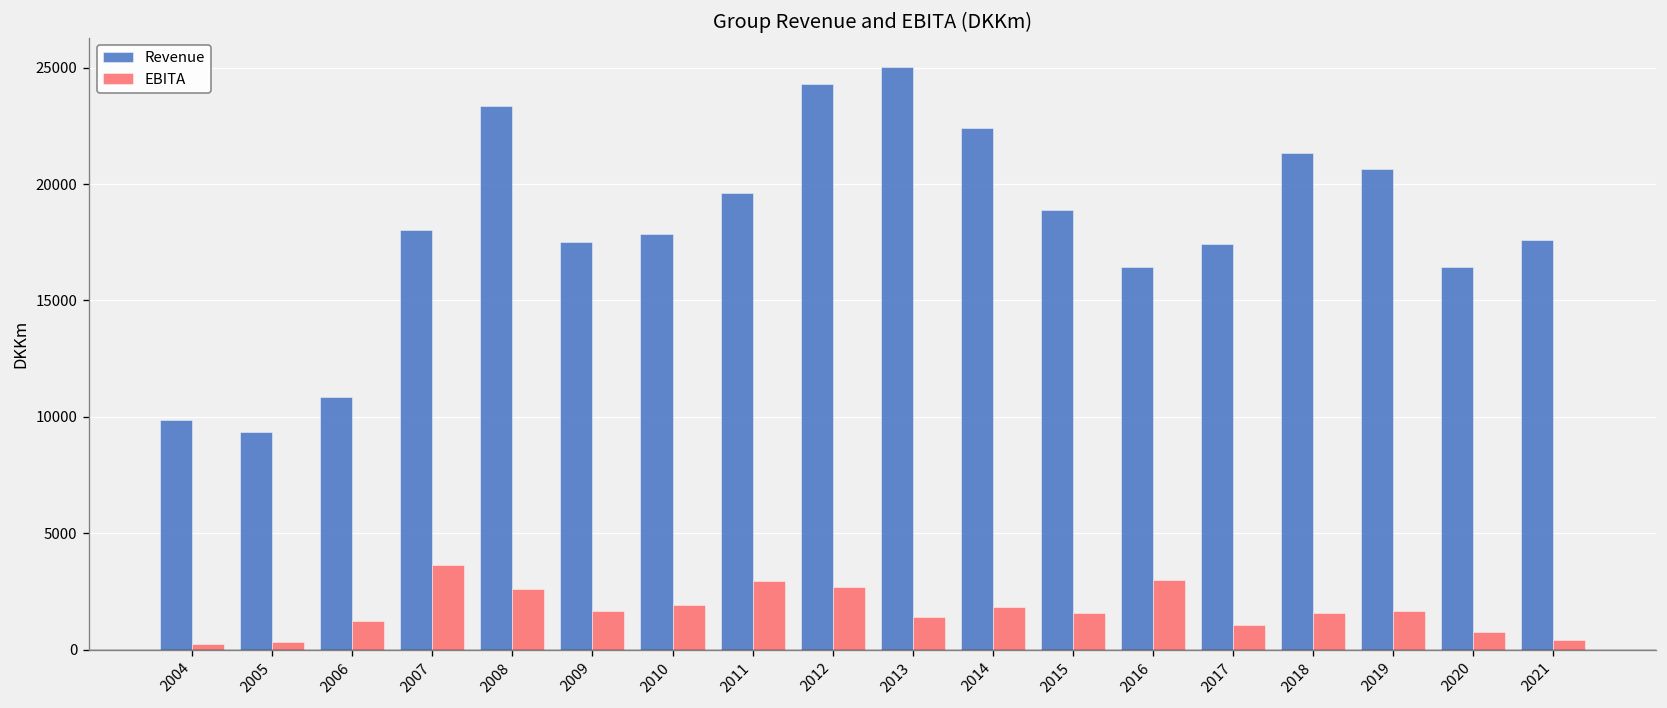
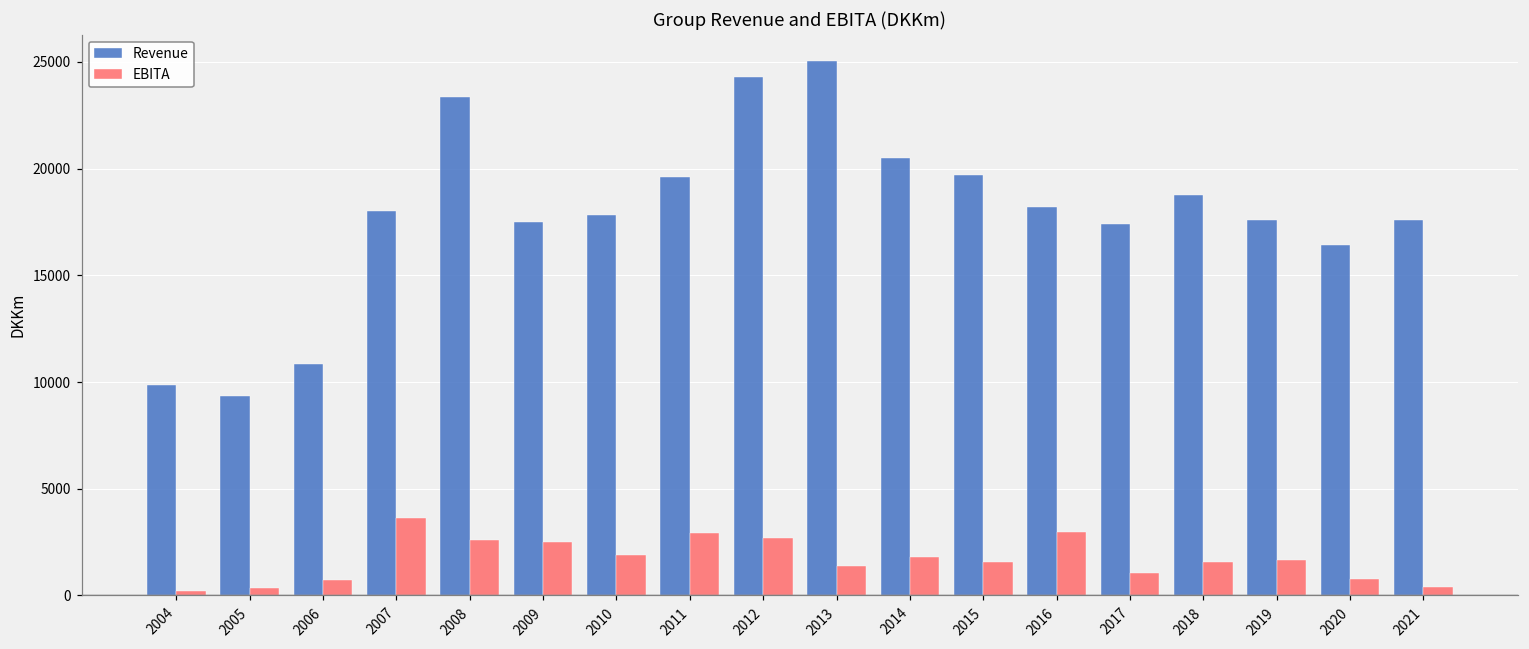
  {
    "Revenue": {
      "2004": 9900,
      "2005": 9400,
      "2006": 10800,
      "2007": 18000,
      "2008": 23300,
      "2009": 17500,
      "2010": 17800,
      "2011": 19600,
      "2012": 24300,
      "2013": 25000,
-     "2014": 22400,
-     "2015": 18900,
-     "2016": 16400,
+     "2014": 20500,
+     "2015": 19700,
+     "2016": 18200,
      "2017": 17400,
-     "2018": 21300,
-     "2019": 20600,
+     "2018": 18800,
+     "2019": 17600,
      "2020": 16400,
      "2021": 17600
    },
    "EBITA": {
      "2004": 200,
      "2005": 300,
-     "2006": 1200,
+     "2006": 700,
      "2007": 3600,
      "2008": 2600,
-     "2009": 1700,
+     "2009": 2500,
      "2010": 1900,
      "2011": 2900,
      "2012": 2700,
      "2013": 1400,
      "2014": 1800,
      "2015": 1600,
      "2016": 3000,
      "2017": 1100,
      "2018": 1600,
      "2019": 1700,
      "2020": 800,
      "2021": 400
    }
  }
